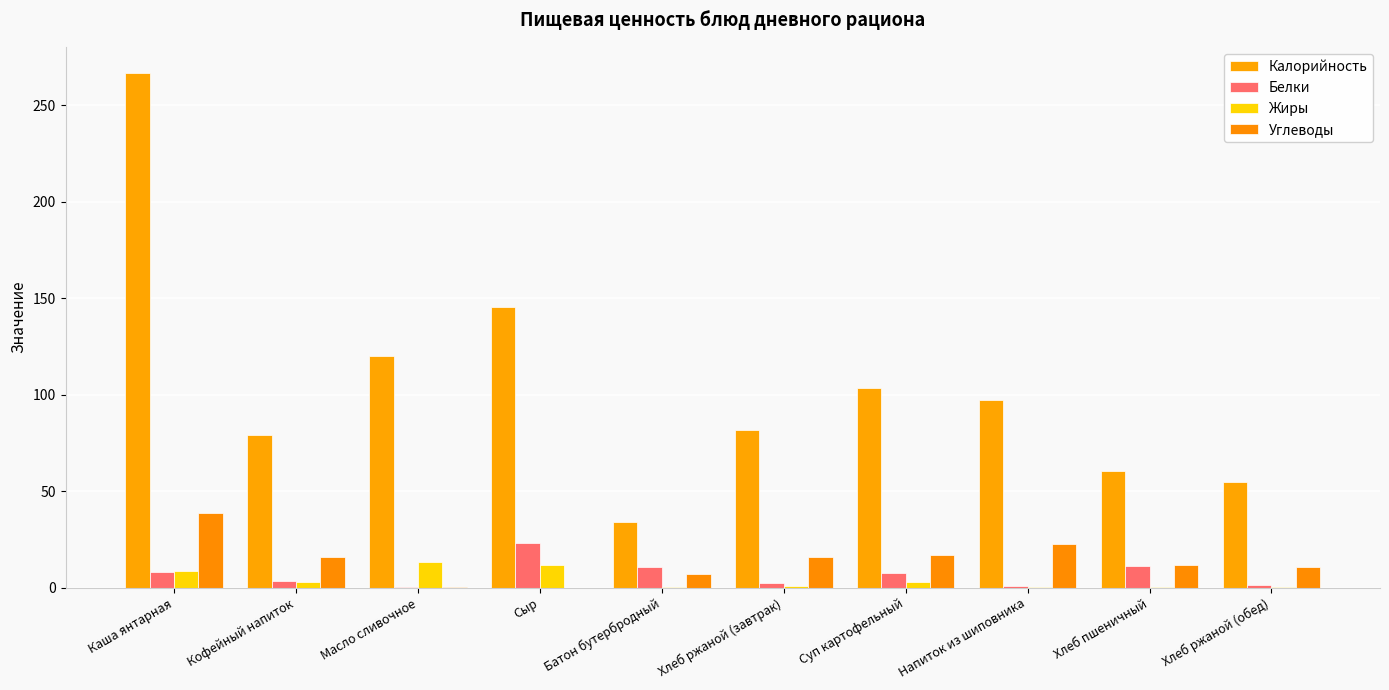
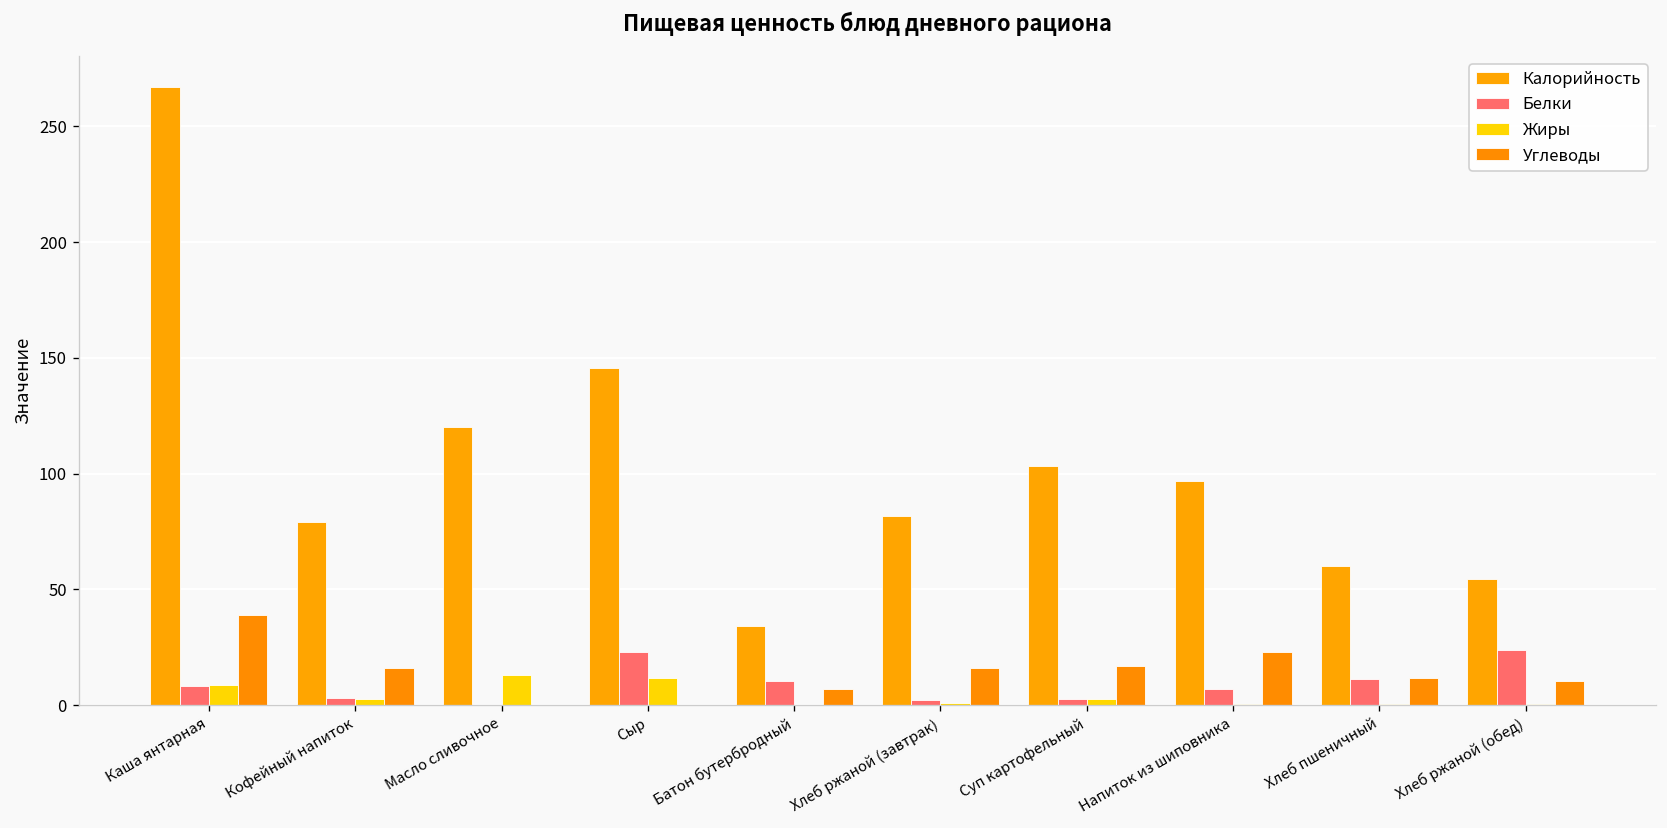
  {
    "Белки": {
      "Каша янтарная": 8,
      "Кофейный напиток": 3,
      "Сыр": 23,
      "Батон бутербродный": 10,
      "Хлеб ржаной (завтрак)": 2,
-     "Суп картофельный": 8,
-     "Напиток из шиповника": 1,
+     "Суп картофельный": 3,
+     "Напиток из шиповника": 7,
      "Хлеб пшеничный": 11,
-     "Хлеб ржаной (обед)": 2
+     "Хлеб ржаной (обед)": 24
    }
  }
